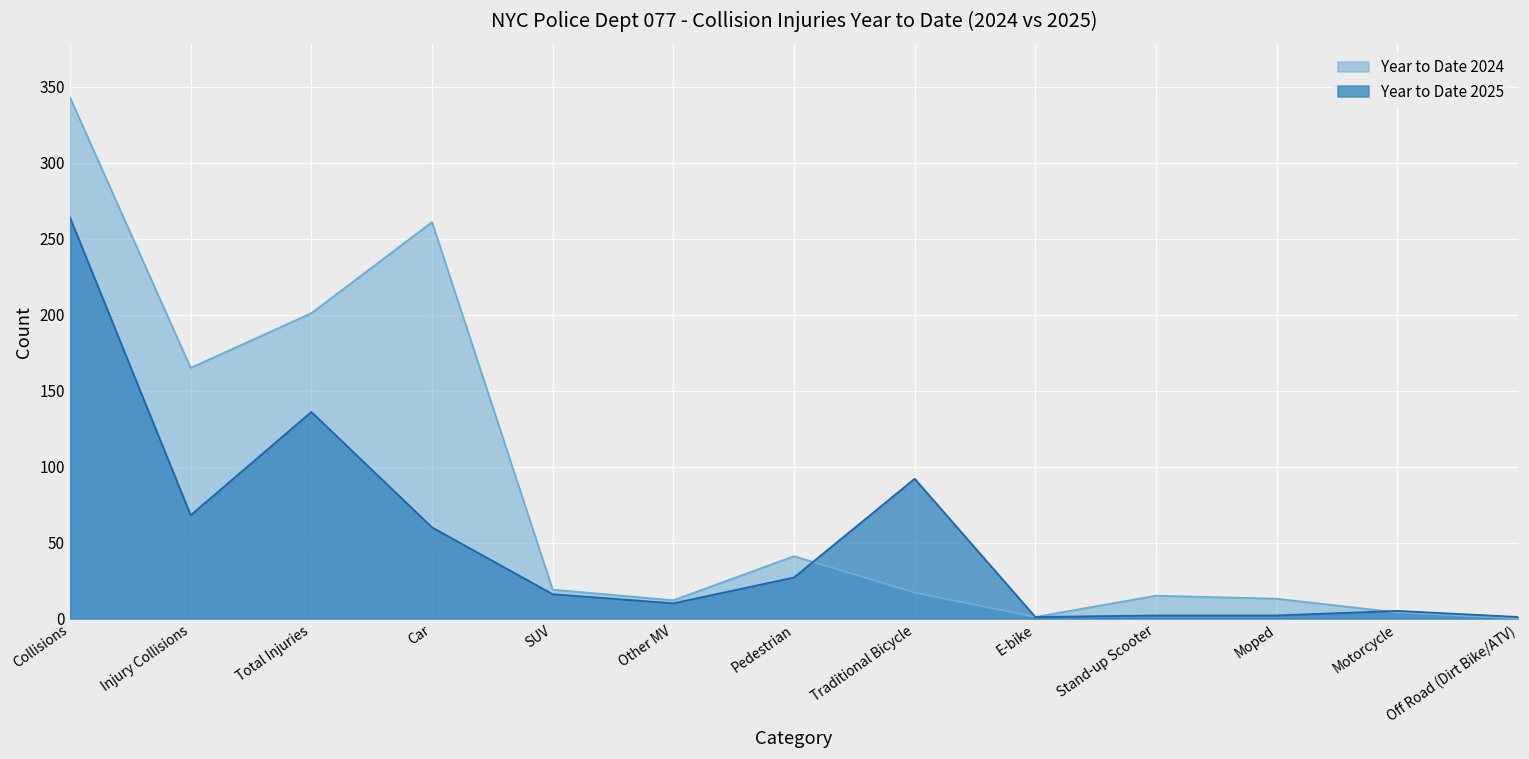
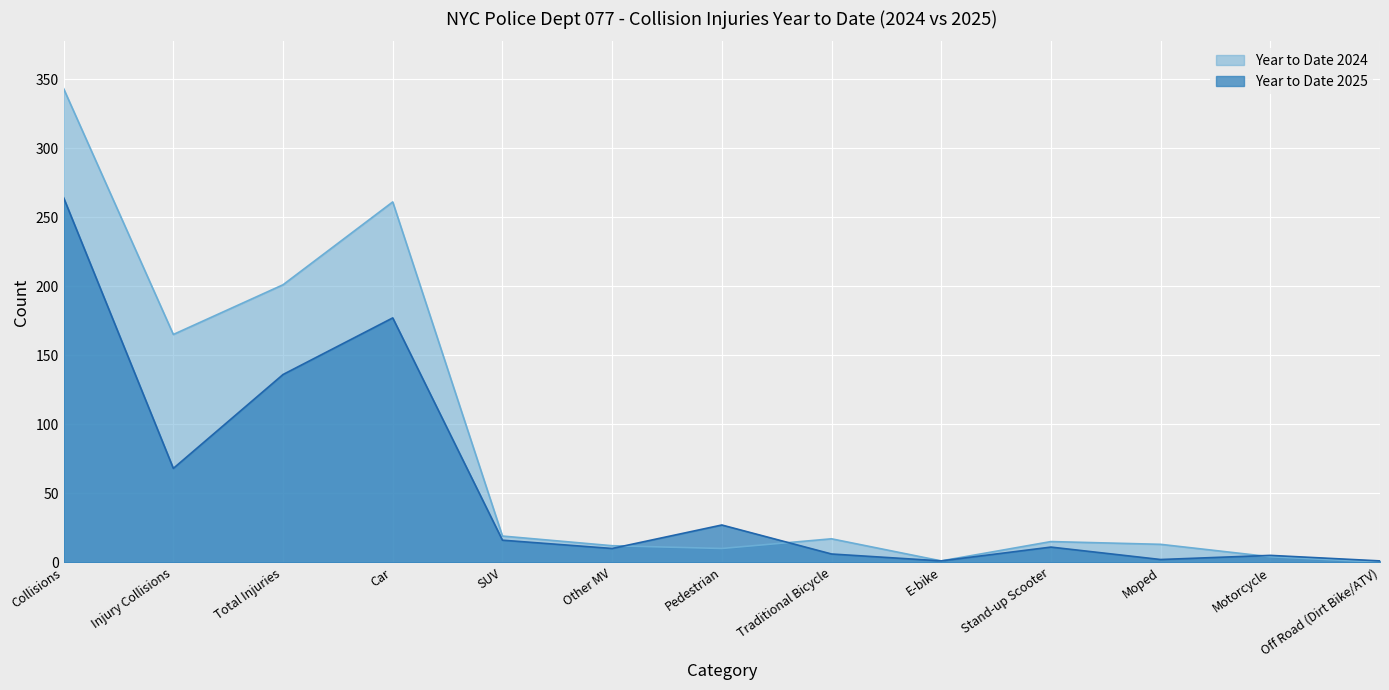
  {
    "Year to Date 2024": {
      "Collisions": 343,
      "Injury Collisions": 165,
      "Total Injuries": 201,
      "Car": 261,
      "SUV": 19,
      "Other MV": 12,
-     "Pedestrian": 41,
+     "Pedestrian": 10,
      "Traditional Bicycle": 17,
      "Stand-up Scooter": 15,
      "Moped": 13
    },
    "Year to Date 2025": {
      "Collisions": 264,
      "Injury Collisions": 68,
      "Total Injuries": 136,
-     "Car": 60,
+     "Car": 177,
      "SUV": 16,
      "Other MV": 10,
      "Pedestrian": 27,
-     "Traditional Bicycle": 92,
-     "Stand-up Scooter": 2,
+     "Traditional Bicycle": 6,
+     "Stand-up Scooter": 11,
      "Moped": 2
    }
  }
